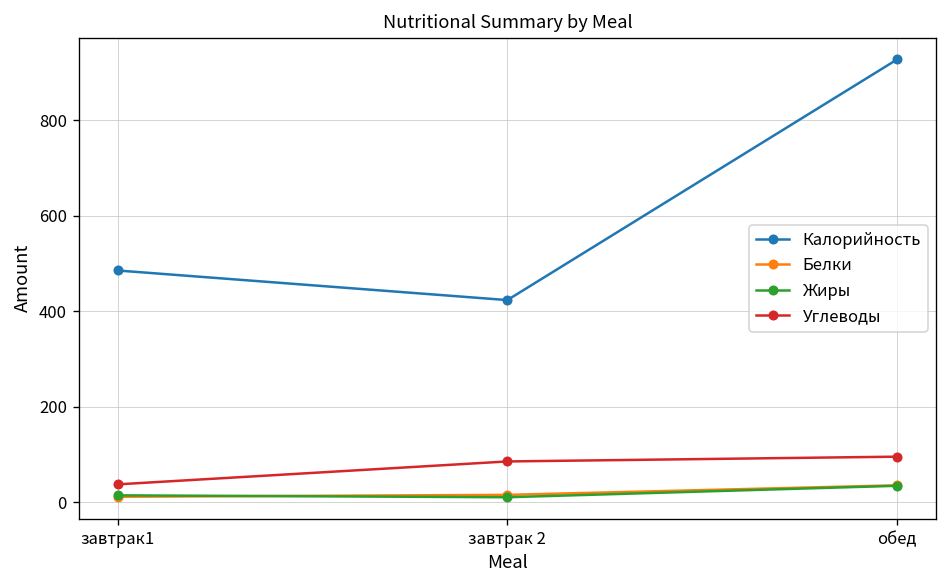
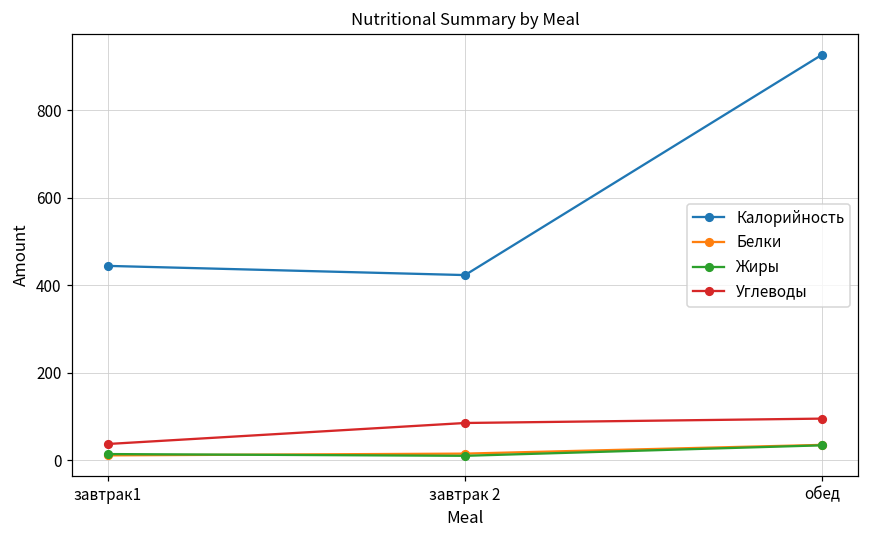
  {
    "Калорийность": {
-     "завтрак1": 490,
+     "завтрак1": 440,
      "завтрак 2": 420,
      "обед": 930
    },
    "Углеводы": {
      "завтрак1": 40,
      "завтрак 2": 90,
      "обед": 100
    }
  }
